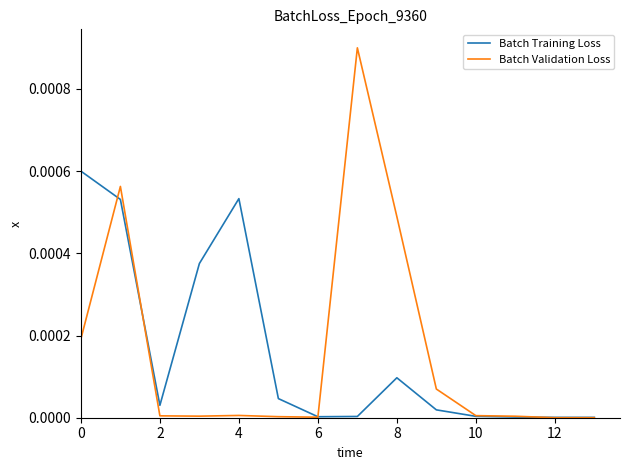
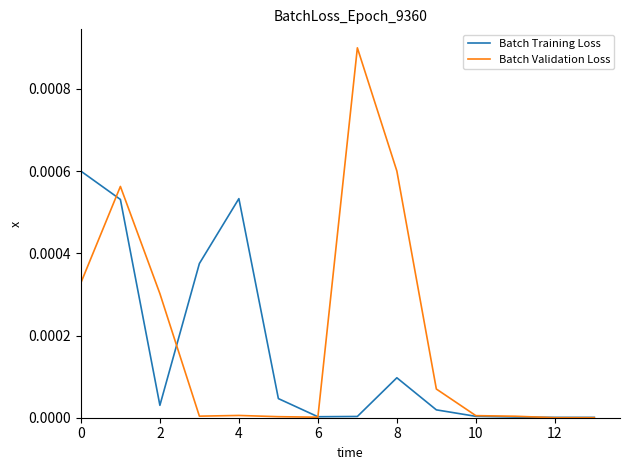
  {
    "Batch Training Loss": {
      "0": 0.00060,
      "2": 0.00003,
      "4": 0.00053,
      "8": 0.00010
    },
    "Batch Validation Loss": {
-     "0": 0.00019,
-     "2": 0.00000,
+     "0": 0.00033,
+     "2": 0.00030,
      "4": 0.00001,
-     "8": 0.00049
+     "8": 0.00060
    }
  }
